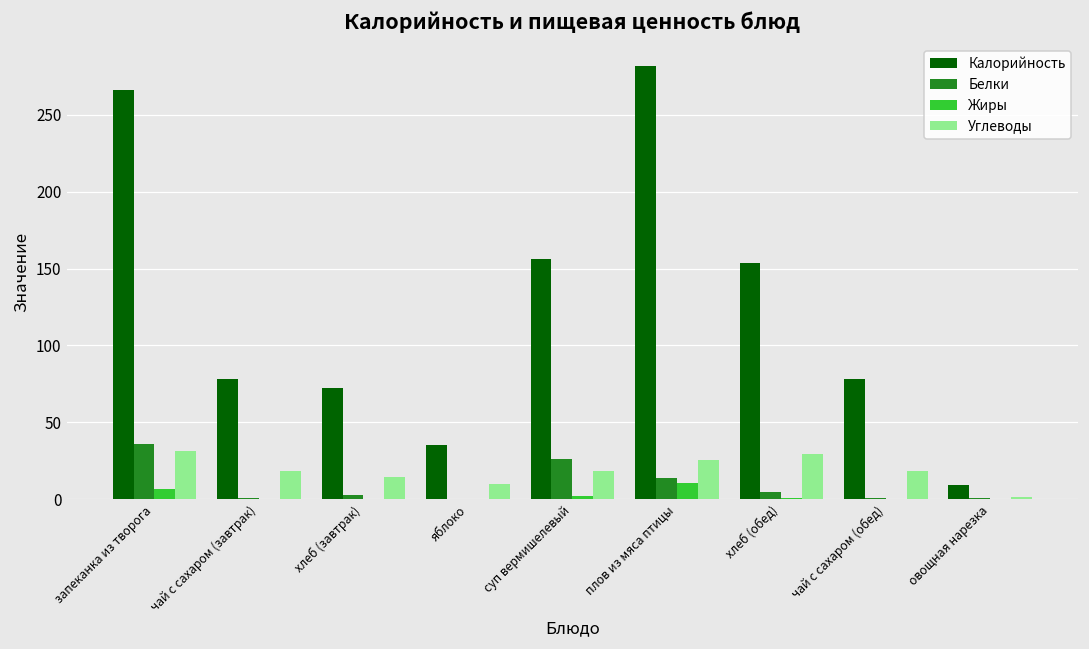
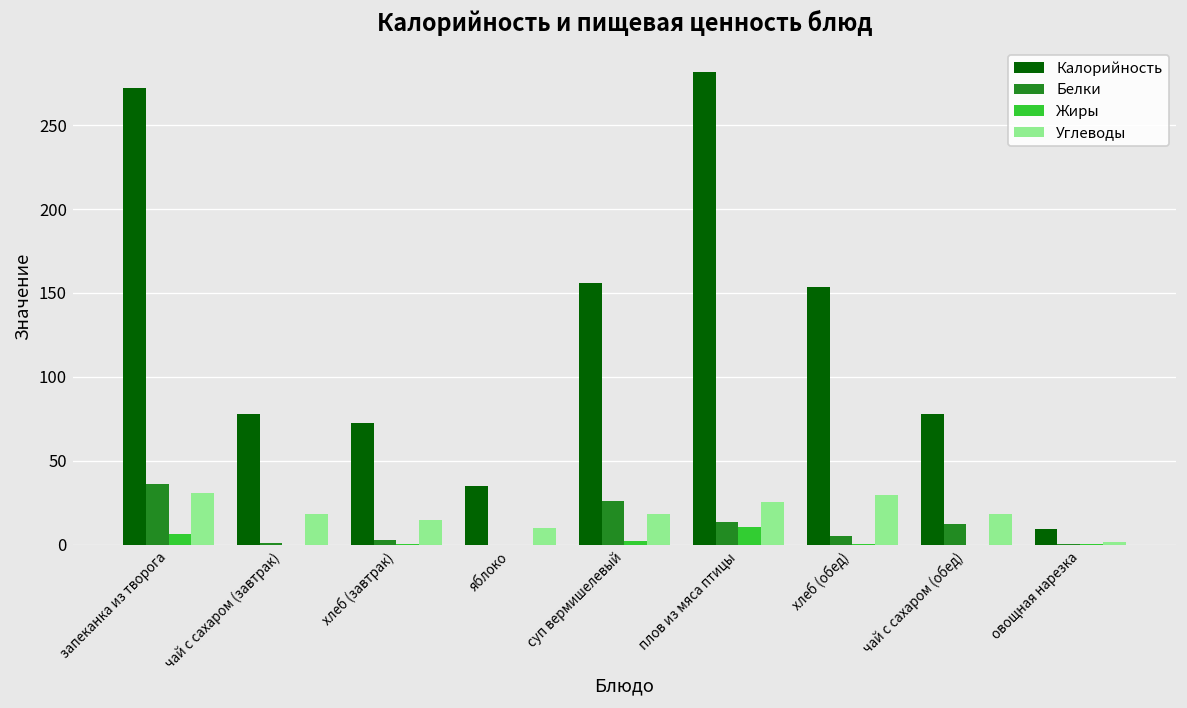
  {
    "Калорийность": {
-     "запеканка из творога": 266,
+     "запеканка из творога": 272,
      "чай с сахаром (завтрак)": 78,
      "хлеб (завтрак)": 73,
      "яблоко": 35,
      "суп вермишелевый": 156,
      "плов из мяса птицы": 282,
      "хлеб (обед)": 154,
      "чай с сахаром (обед)": 78,
      "овощная нарезка": 9
    },
    "Белки": {
      "запеканка из творога": 36,
      "хлеб (завтрак)": 2,
      "яблоко": 0,
      "суп вермишелевый": 26,
      "плов из мяса птицы": 14,
      "хлеб (обед)": 5,
-     "чай с сахаром (обед)": 1
+     "чай с сахаром (обед)": 12
    },
    "Жиры": {
      "запеканка из творога": 6,
      "чай с сахаром (завтрак)": 0,
      "яблоко": 0,
      "суп вермишелевый": 2,
      "плов из мяса птицы": 10,
      "чай с сахаром (обед)": 0
    },
    "Углеводы": {
      "запеканка из творога": 31,
      "чай с сахаром (завтрак)": 18,
      "хлеб (завтрак)": 15,
      "яблоко": 10,
      "суп вермишелевый": 18,
      "плов из мяса птицы": 25,
      "хлеб (обед)": 29,
      "чай с сахаром (обед)": 18
    }
  }
